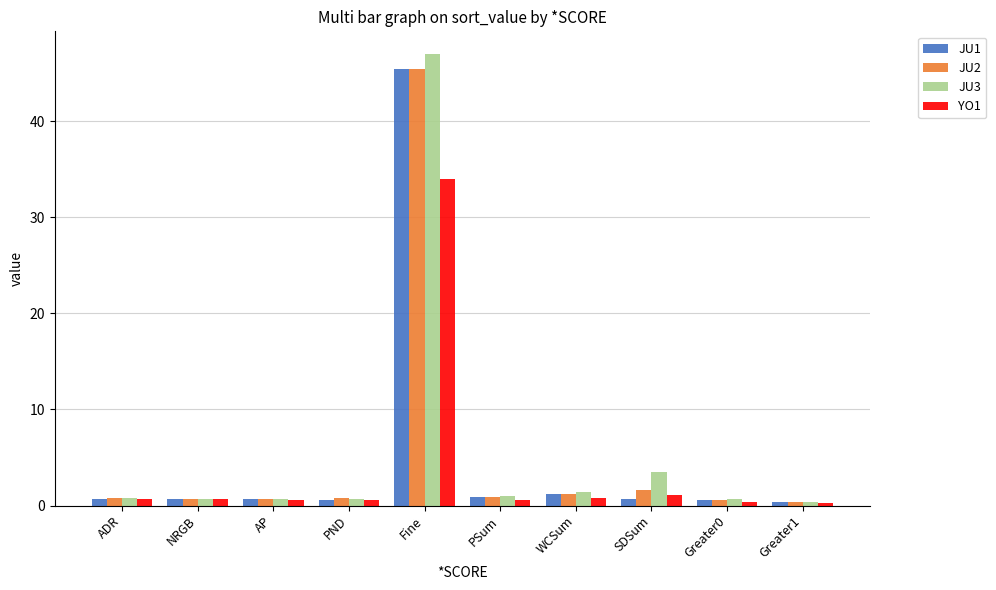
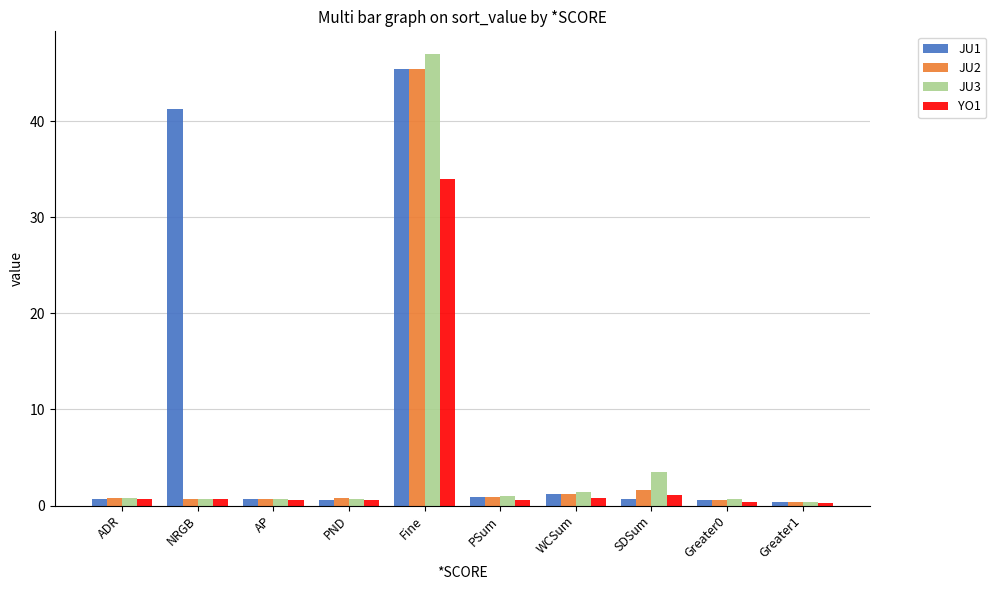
  {
    "JU1": {
      "ADR": 1,
-     "NRGB": 1,
+     "NRGB": 41,
      "AP": 1,
      "PND": 1,
      "Fine": 45,
      "PSum": 1,
      "WCSum": 1,
      "SDSum": 1,
      "Greater0": 1,
      "Greater1": 0
    },
    "JU2": {
      "ADR": 1,
      "NRGB": 1,
      "AP": 1,
      "PND": 1,
      "Fine": 45,
      "PSum": 1,
      "WCSum": 1,
      "SDSum": 2,
      "Greater0": 1,
      "Greater1": 0
    },
    "JU3": {
      "ADR": 1,
      "NRGB": 1,
      "AP": 1,
      "PND": 1,
      "Fine": 47,
      "PSum": 1,
      "WCSum": 1,
      "SDSum": 3,
      "Greater0": 1,
      "Greater1": 0
    },
    "YO1": {
      "ADR": 1,
      "NRGB": 1,
      "AP": 1,
      "PND": 1,
      "Fine": 34,
      "PSum": 1,
      "WCSum": 1,
      "SDSum": 1,
      "Greater0": 0
    }
  }
